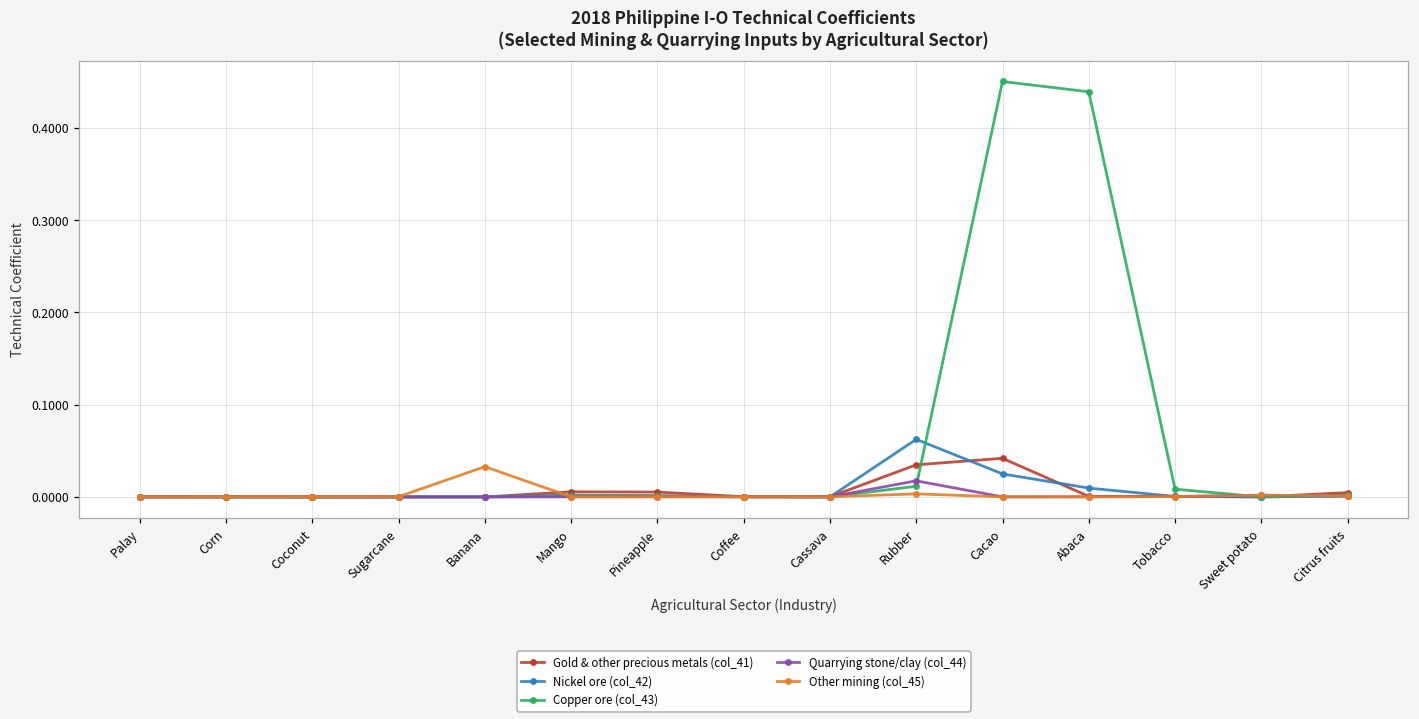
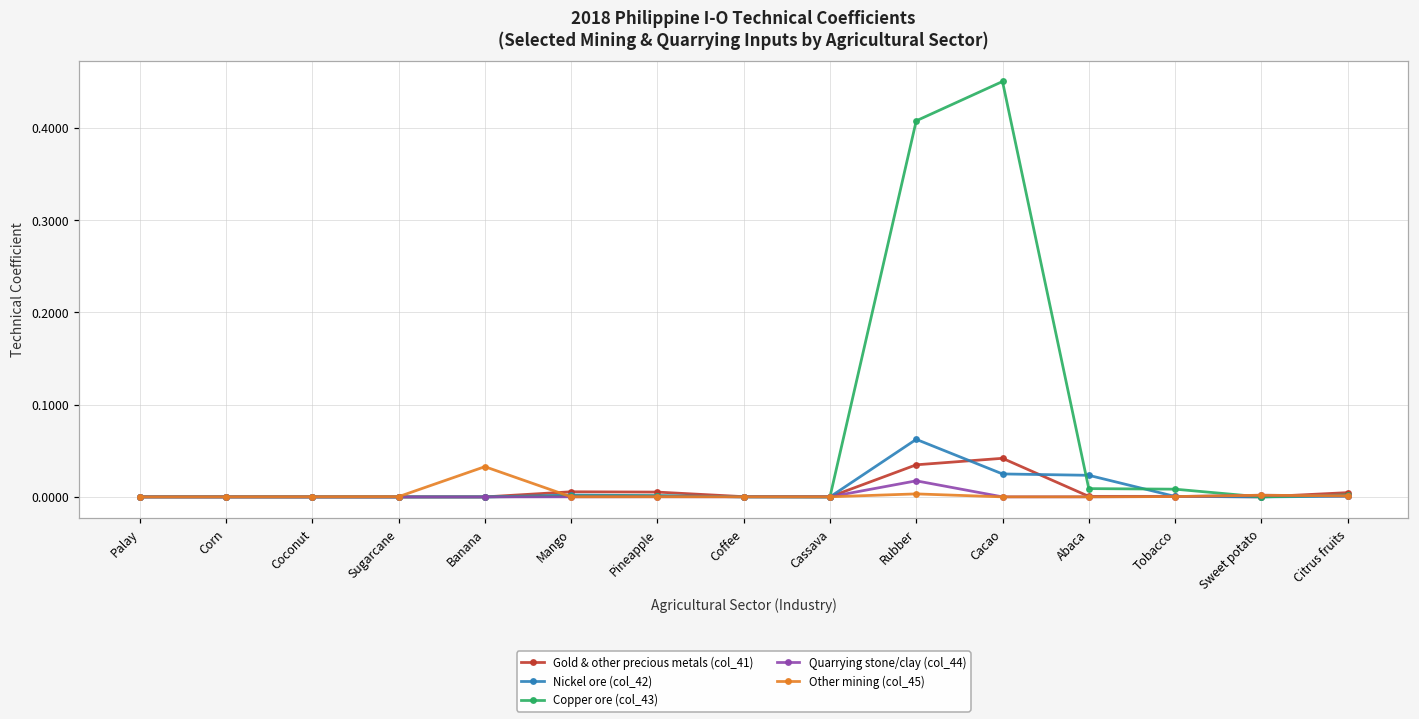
  {
    "Gold & other precious metals (col_41)": {
      "Mango": 0.01,
      "Pineapple": 0.01,
      "Rubber": 0.03,
      "Cacao": 0.04
    },
    "Nickel ore (col_42)": {
      "Rubber": 0.06,
      "Cacao": 0.02,
-     "Abaca": 0.01
+     "Abaca": 0.02
    },
    "Copper ore (col_43)": {
-     "Rubber": 0.01,
+     "Rubber": 0.41,
      "Cacao": 0.45,
-     "Abaca": 0.44,
+     "Abaca": 0.01,
      "Tobacco": 0.01
    },
    "Quarrying stone/clay (col_44)": {
      "Rubber": 0.02
    },
    "Other mining (col_45)": {
      "Banana": 0.03,
      "Rubber": 0.00
    }
  }
